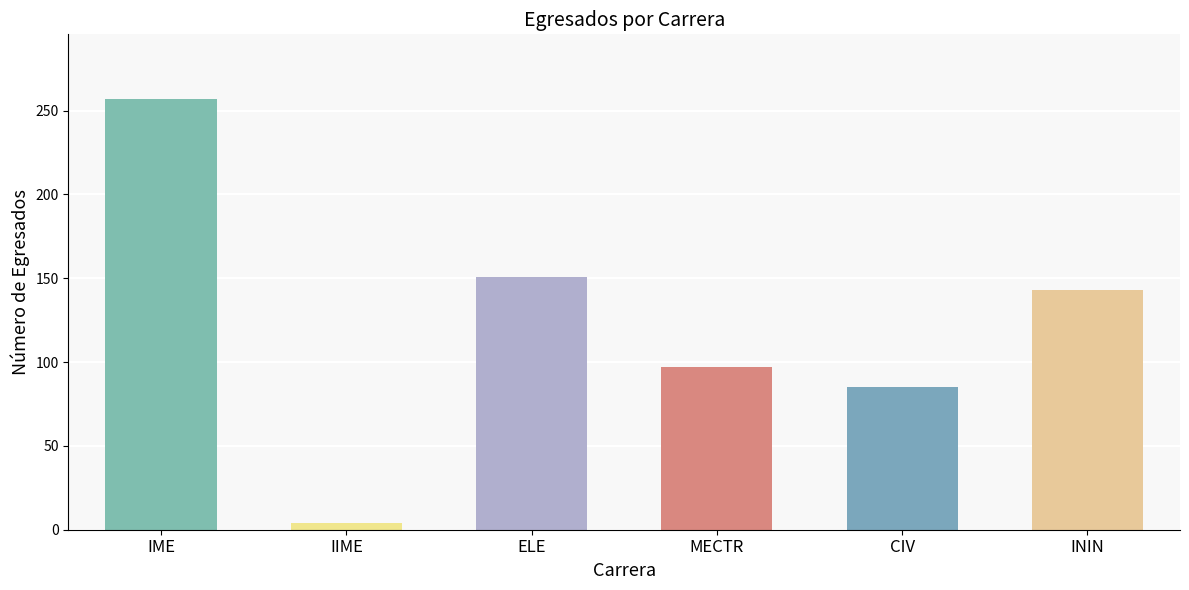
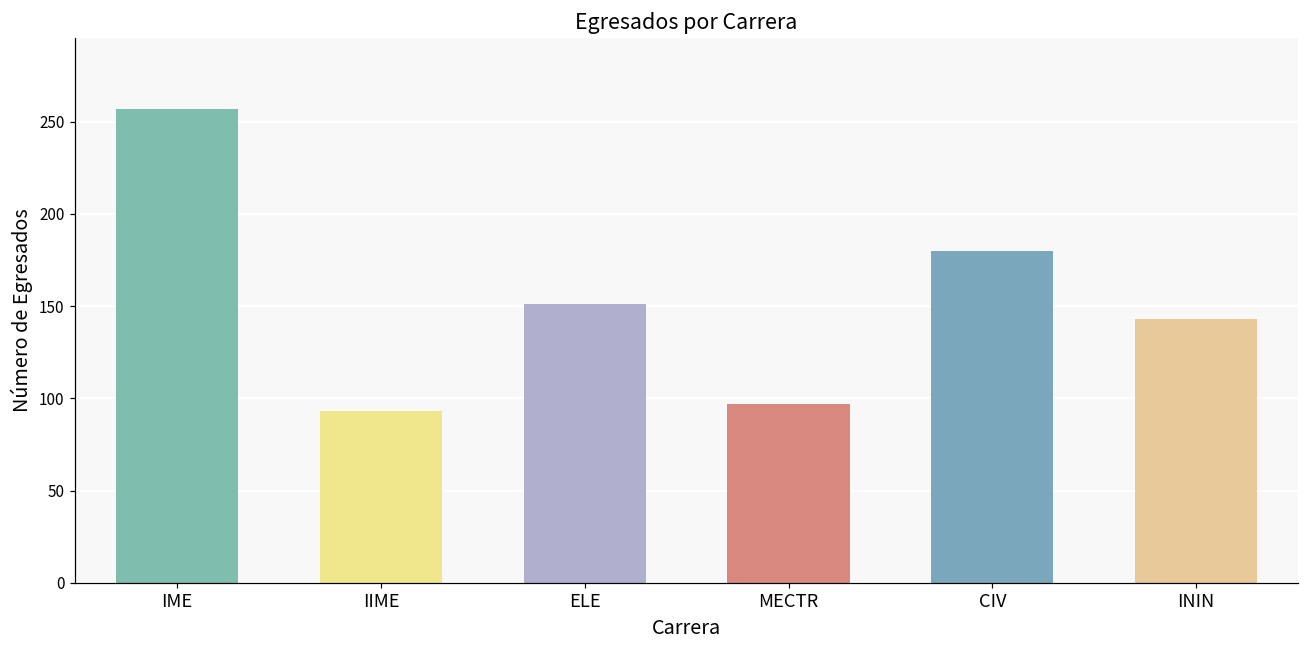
  {
    "IME": 257,
-   "IIME": 4,
+   "IIME": 93,
    "ELE": 151,
    "MECTR": 97,
-   "CIV": 85,
+   "CIV": 180,
    "ININ": 143
  }
